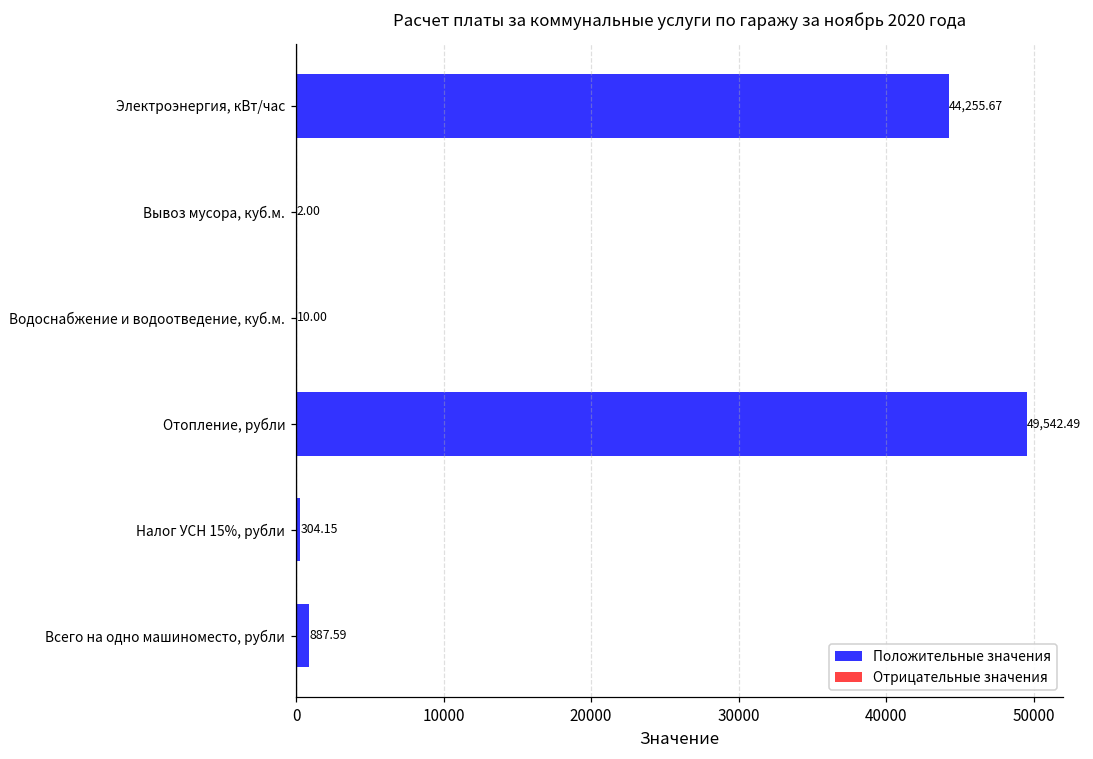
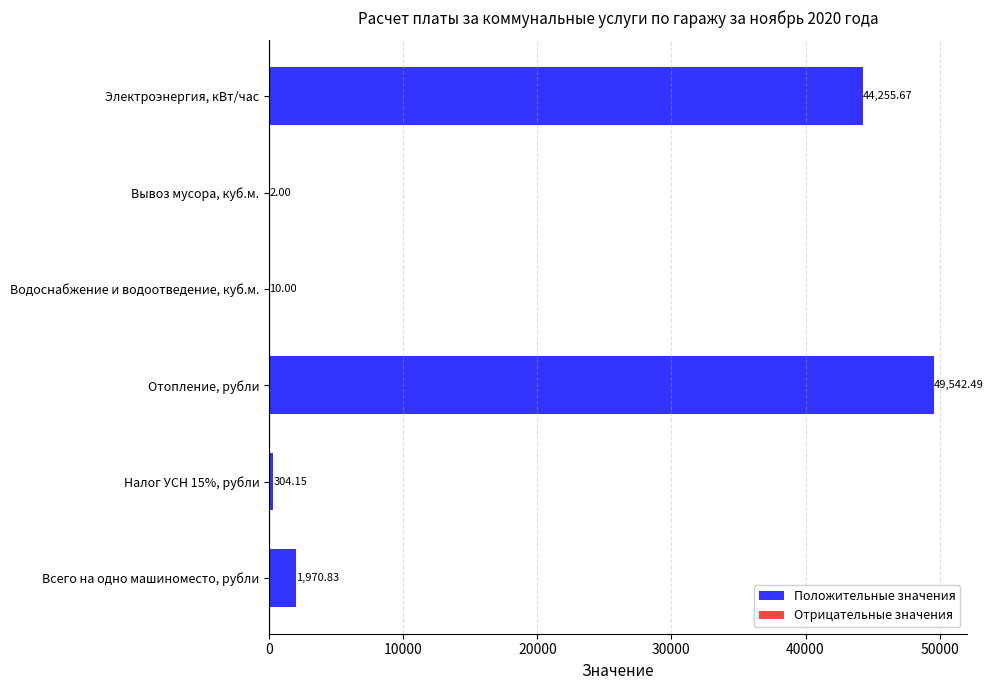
  {
    "Положительные значения": {
      "Электроэнергия, кВт/час": "44,255.67",
      "Вывоз мусора, куб.м.": "2.00",
      "Водоснабжение и водоотведение, куб.м.": "10.00",
      "Отопление, рубли": "49,542.49",
      "Налог УСН 15%, рубли": "304.15",
-     "Всего на одно машиноместо, рубли": "887.59"
+     "Всего на одно машиноместо, рубли": "1,970.83"
    },
    "Отрицательные значения": {
      "Электроэнергия, кВт/час": "0",
      "Отопление, рубли": "0",
      "Налог УСН 15%, рубли": "0",
      "Всего на одно машиноместо, рубли": "0"
    }
  }
